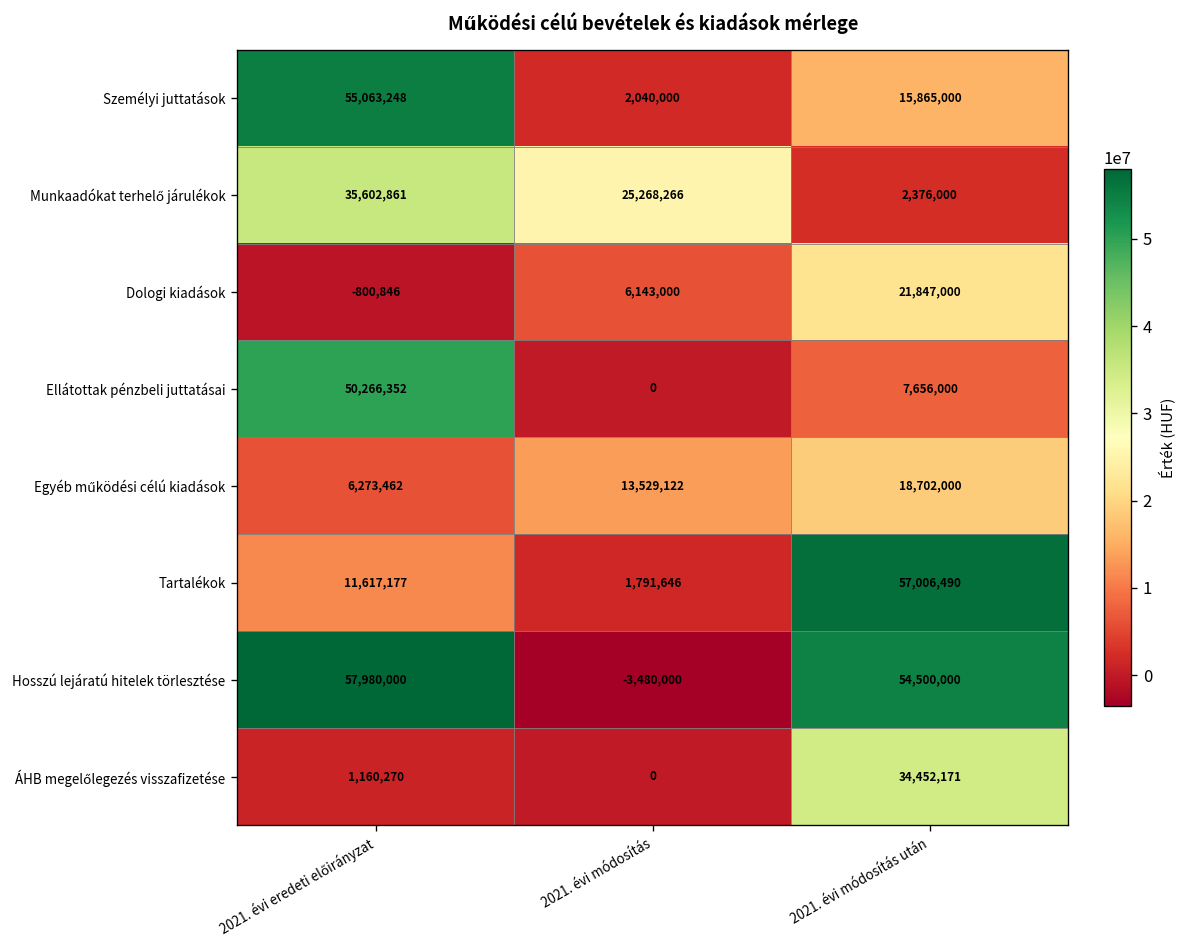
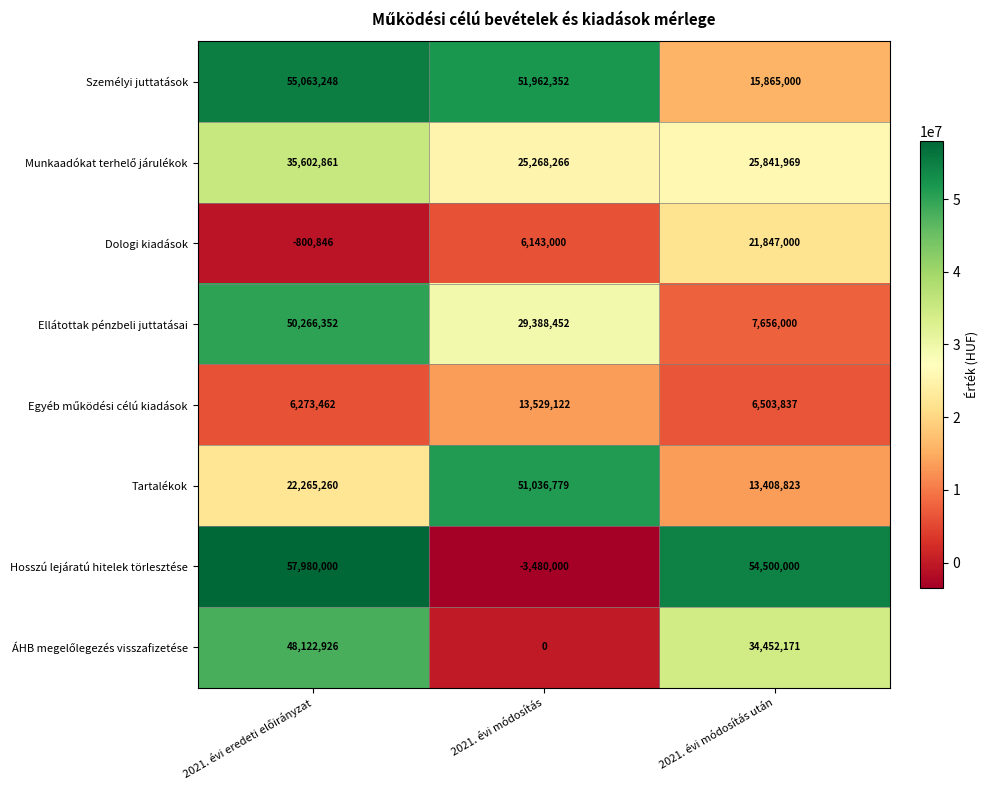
  {
    "Személyi juttatások": {
      "2021. évi eredeti előirányzat": "55,063,248",
-     "2021. évi módosítás": "2,040,000",
+     "2021. évi módosítás": "51,962,352",
      "2021. évi módosítás után": "15,865,000"
    },
    "Munkaadókat terhelő járulékok": {
      "2021. évi eredeti előirányzat": "35,602,861",
      "2021. évi módosítás": "25,268,266",
-     "2021. évi módosítás után": "2,376,000"
+     "2021. évi módosítás után": "25,841,969"
    },
    "Dologi kiadások": {
      "2021. évi eredeti előirányzat": "-800,846",
      "2021. évi módosítás": "6,143,000",
      "2021. évi módosítás után": "21,847,000"
    },
    "Ellátottak pénzbeli juttatásai": {
      "2021. évi eredeti előirányzat": "50,266,352",
-     "2021. évi módosítás": "0",
+     "2021. évi módosítás": "29,388,452",
      "2021. évi módosítás után": "7,656,000"
    },
    "Egyéb működési célú kiadások": {
      "2021. évi eredeti előirányzat": "6,273,462",
      "2021. évi módosítás": "13,529,122",
-     "2021. évi módosítás után": "18,702,000"
+     "2021. évi módosítás után": "6,503,837"
    },
    "Tartalékok": {
-     "2021. évi eredeti előirányzat": "11,617,177",
-     "2021. évi módosítás": "1,791,646",
-     "2021. évi módosítás után": "57,006,490"
+     "2021. évi eredeti előirányzat": "22,265,260",
+     "2021. évi módosítás": "51,036,779",
+     "2021. évi módosítás után": "13,408,823"
    },
    "Hosszú lejáratú hitelek törlesztése": {
      "2021. évi eredeti előirányzat": "57,980,000",
      "2021. évi módosítás": "-3,480,000",
      "2021. évi módosítás után": "54,500,000"
    },
    "ÁHB megelőlegezés visszafizetése": {
-     "2021. évi eredeti előirányzat": "1,160,270",
+     "2021. évi eredeti előirányzat": "48,122,926",
      "2021. évi módosítás": "0",
      "2021. évi módosítás után": "34,452,171"
    }
  }
